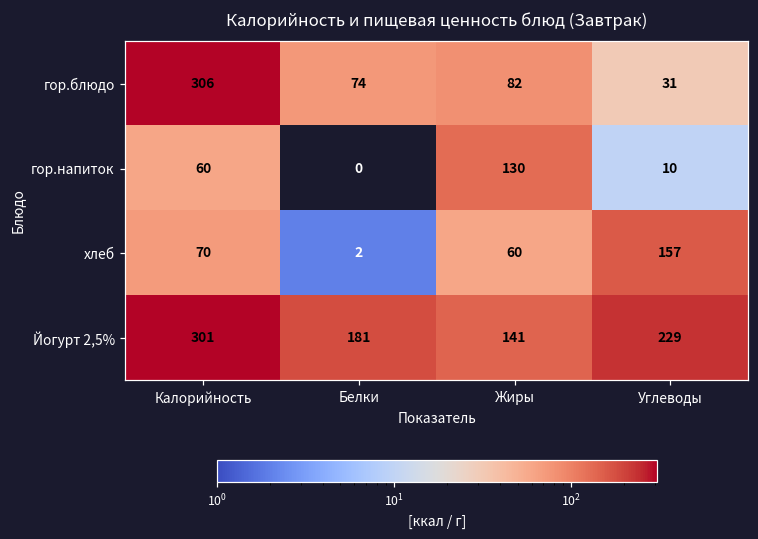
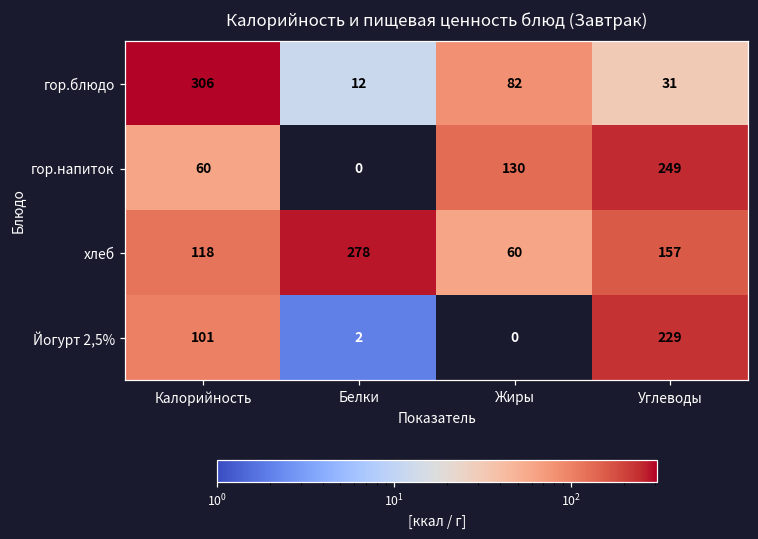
  {
    "гор.блюдо": {
      "Калорийность": 306,
-     "Белки": 74,
+     "Белки": 12,
      "Жиры": 82,
      "Углеводы": 31
    },
    "гор.напиток": {
      "Калорийность": 60,
      "Белки": 0,
      "Жиры": 130,
-     "Углеводы": 10
+     "Углеводы": 249
    },
    "хлеб": {
-     "Калорийность": 70,
-     "Белки": 2,
+     "Калорийность": 118,
+     "Белки": 278,
      "Жиры": 60,
      "Углеводы": 157
    },
    "Йогурт 2,5%": {
-     "Калорийность": 301,
-     "Белки": 181,
-     "Жиры": 141,
+     "Калорийность": 101,
+     "Белки": 2,
+     "Жиры": 0,
      "Углеводы": 229
    }
  }
